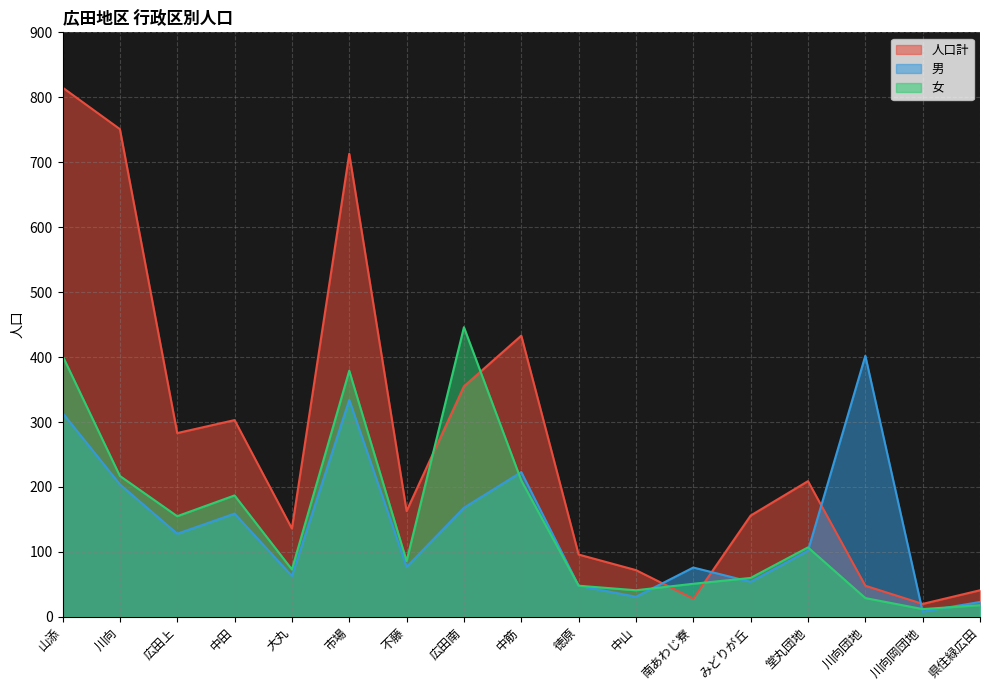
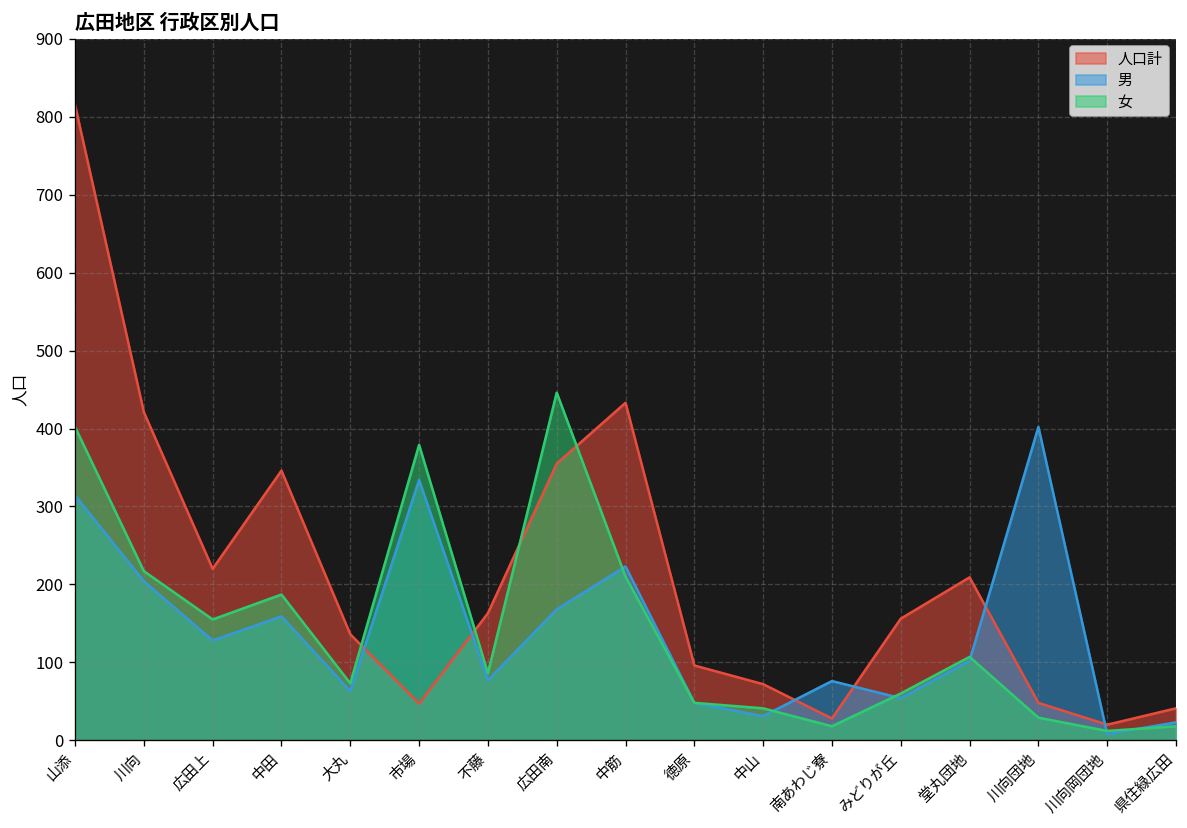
  {
    "人口計": {
      "山添": 820,
-     "川向": 750,
-     "広田上": 280,
-     "中田": 300,
+     "川向": 420,
+     "広田上": 220,
+     "中田": 350,
      "大丸": 140,
-     "市場": 710,
+     "市場": 50,
      "不藤": 160,
      "広田南": 360,
      "中筋": 430,
      "徳原": 100,
      "中山": 70,
      "南あわじ寮": 30,
      "みどりが丘": 160,
      "堂丸団地": 210,
      "川向団地": 50,
      "川向岡団地": 20,
      "県住緑広田": 40
    },
    "男": {
      "山添": 310,
      "川向": 200,
      "広田上": 130,
      "中田": 160,
      "大丸": 60,
      "市場": 330,
      "不藤": 80,
      "広田南": 170,
      "中筋": 220,
      "中山": 30,
      "南あわじ寮": 80,
      "みどりが丘": 50,
      "堂丸団地": 100,
      "川向団地": 400,
      "川向岡団地": 10,
      "県住緑広田": 20
    },
    "女": {
      "山添": 400,
      "川向": 220,
      "広田上": 160,
      "中田": 190,
      "大丸": 70,
      "市場": 380,
      "不藤": 90,
      "広田南": 450,
      "中筋": 210,
      "中山": 40,
-     "南あわじ寮": 50,
+     "南あわじ寮": 20,
      "みどりが丘": 60,
      "堂丸団地": 110,
      "川向団地": 30,
      "川向岡団地": 10,
      "県住緑広田": 20
    }
  }
